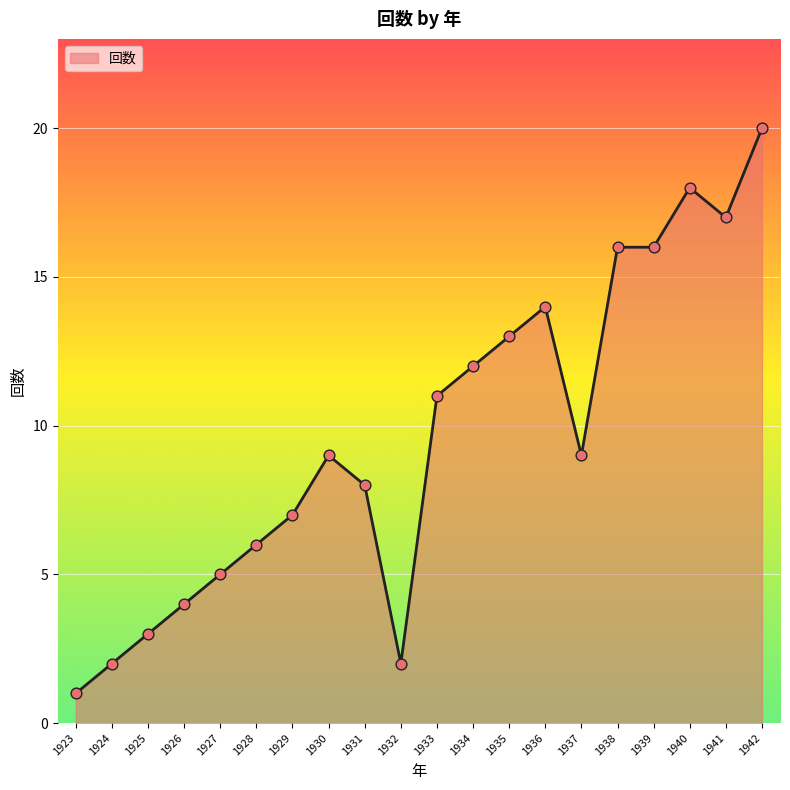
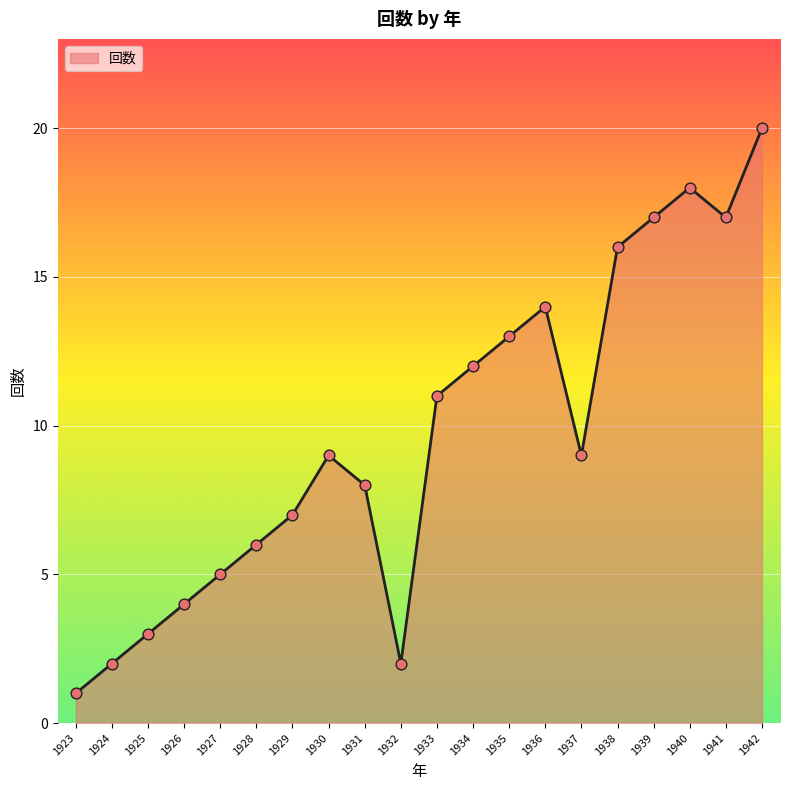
  {
    "1923": 1,
    "1924": 2,
    "1925": 3,
    "1926": 4,
    "1927": 5,
    "1928": 6,
    "1929": 7,
    "1930": 9,
    "1931": 8,
    "1932": 2,
    "1933": 11,
    "1934": 12,
    "1935": 13,
    "1936": 14,
    "1937": 9,
    "1938": 16,
-   "1939": 16,
+   "1939": 17,
    "1940": 18,
    "1941": 17,
    "1942": 20
  }
